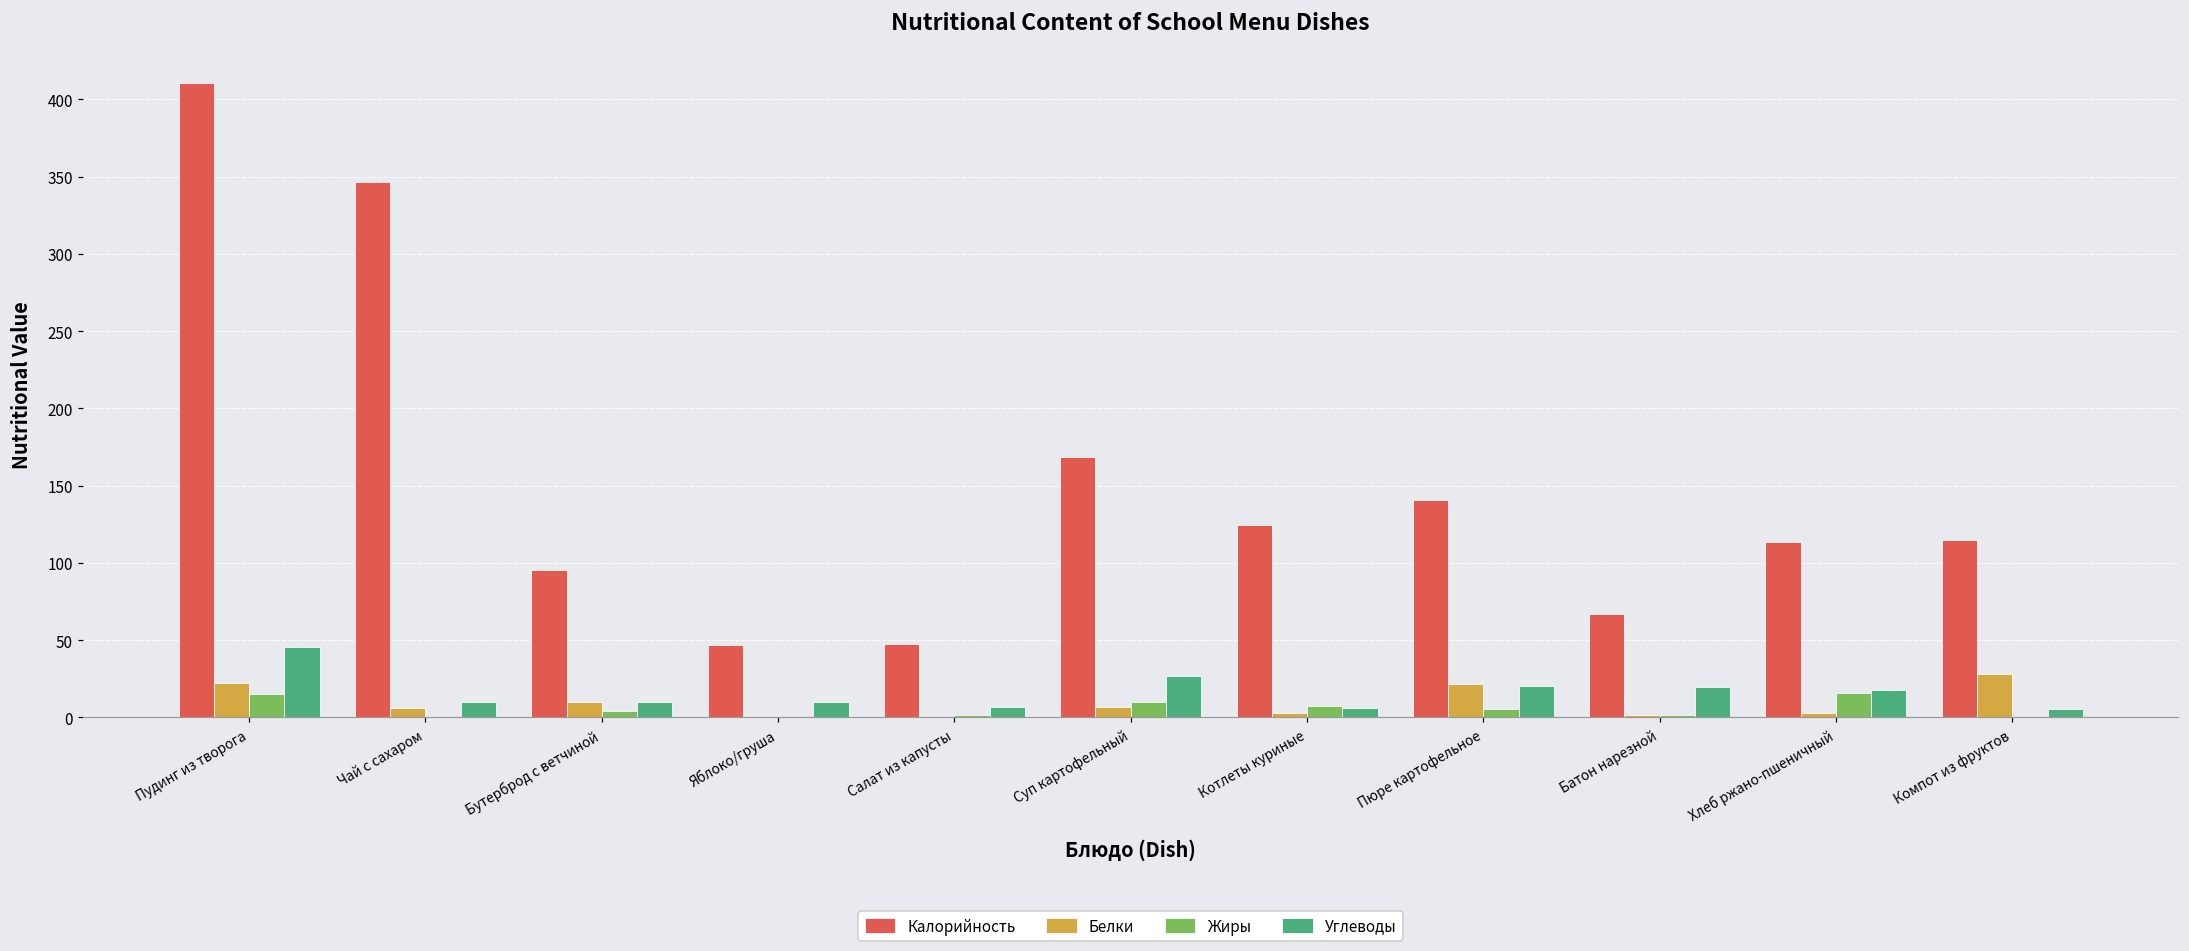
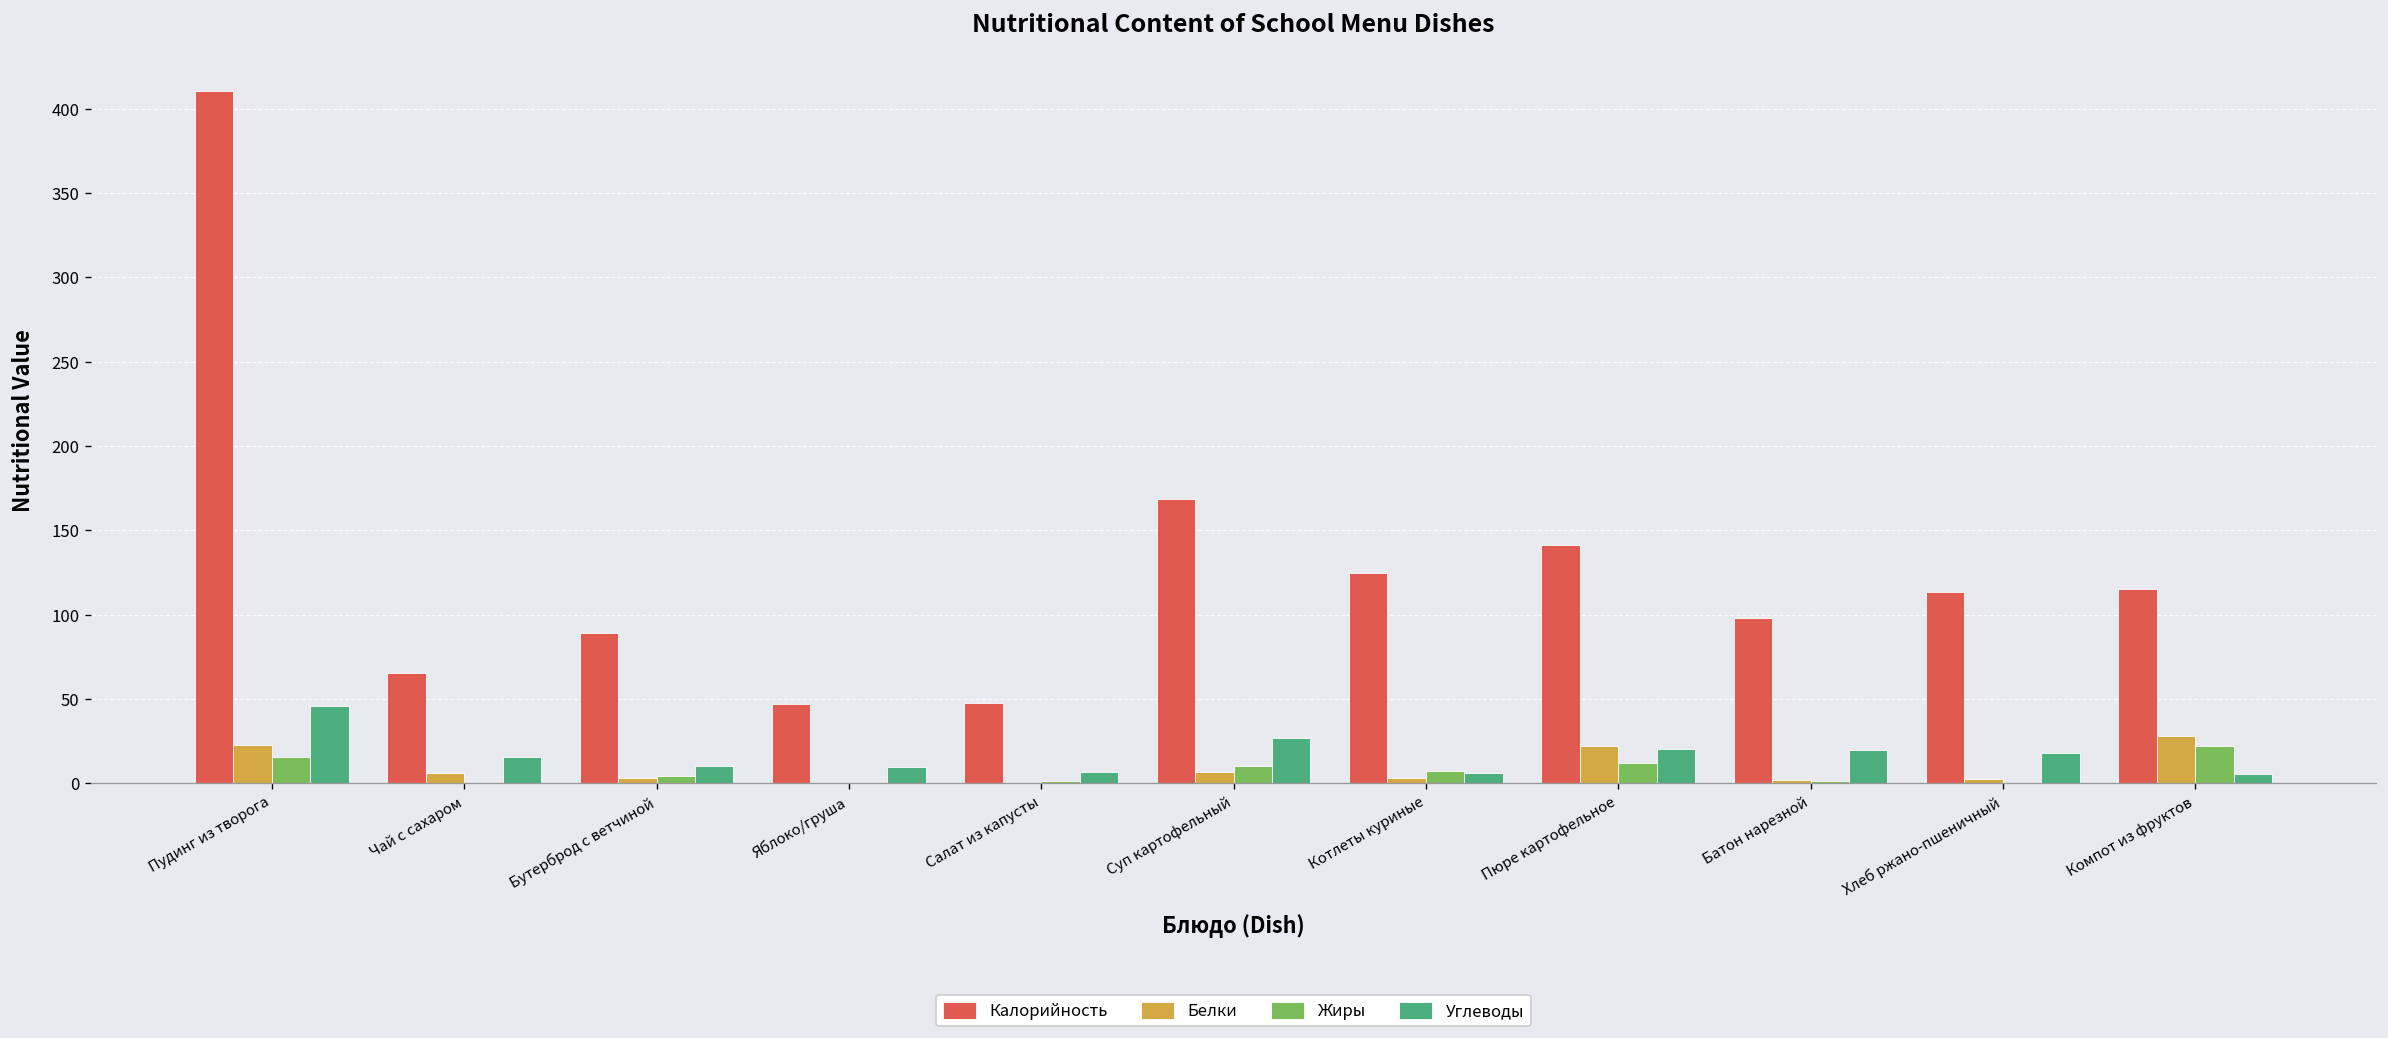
  {
    "Калорийность": {
      "Пудинг из творога": 410,
-     "Чай с сахаром": 347,
-     "Бутерброд с ветчиной": 96,
+     "Чай с сахаром": 65,
+     "Бутерброд с ветчиной": 89,
      "Яблоко/груша": 47,
      "Салат из капусты": 48,
      "Суп картофельный": 168,
      "Котлеты куриные": 125,
      "Пюре картофельное": 141,
-     "Батон нарезной": 67,
+     "Батон нарезной": 98,
      "Хлеб ржано-пшеничный": 114,
      "Компот из фруктов": 115
    },
    "Белки": {
      "Пудинг из творога": 23,
      "Чай с сахаром": 6,
-     "Бутерброд с ветчиной": 10,
+     "Бутерброд с ветчиной": 3,
      "Суп картофельный": 7,
      "Котлеты куриные": 3,
      "Пюре картофельное": 22,
      "Хлеб ржано-пшеничный": 3,
      "Компот из фруктов": 28
    },
    "Жиры": {
      "Пудинг из творога": 15,
      "Бутерброд с ветчиной": 4,
      "Суп картофельный": 10,
      "Котлеты куриные": 7,
-     "Пюре картофельное": 5,
-     "Хлеб ржано-пшеничный": 16,
-     "Компот из фруктов": 0
+     "Пюре картофельное": 12,
+     "Хлеб ржано-пшеничный": 0,
+     "Компот из фруктов": 22
    },
    "Углеводы": {
      "Пудинг из творога": 46,
-     "Чай с сахаром": 10,
+     "Чай с сахаром": 16,
      "Бутерброд с ветчиной": 10,
      "Яблоко/груша": 10,
      "Салат из капусты": 7,
      "Суп картофельный": 27,
      "Котлеты куриные": 6,
      "Пюре картофельное": 20,
      "Батон нарезной": 20,
      "Хлеб ржано-пшеничный": 18,
      "Компот из фруктов": 6
    }
  }
